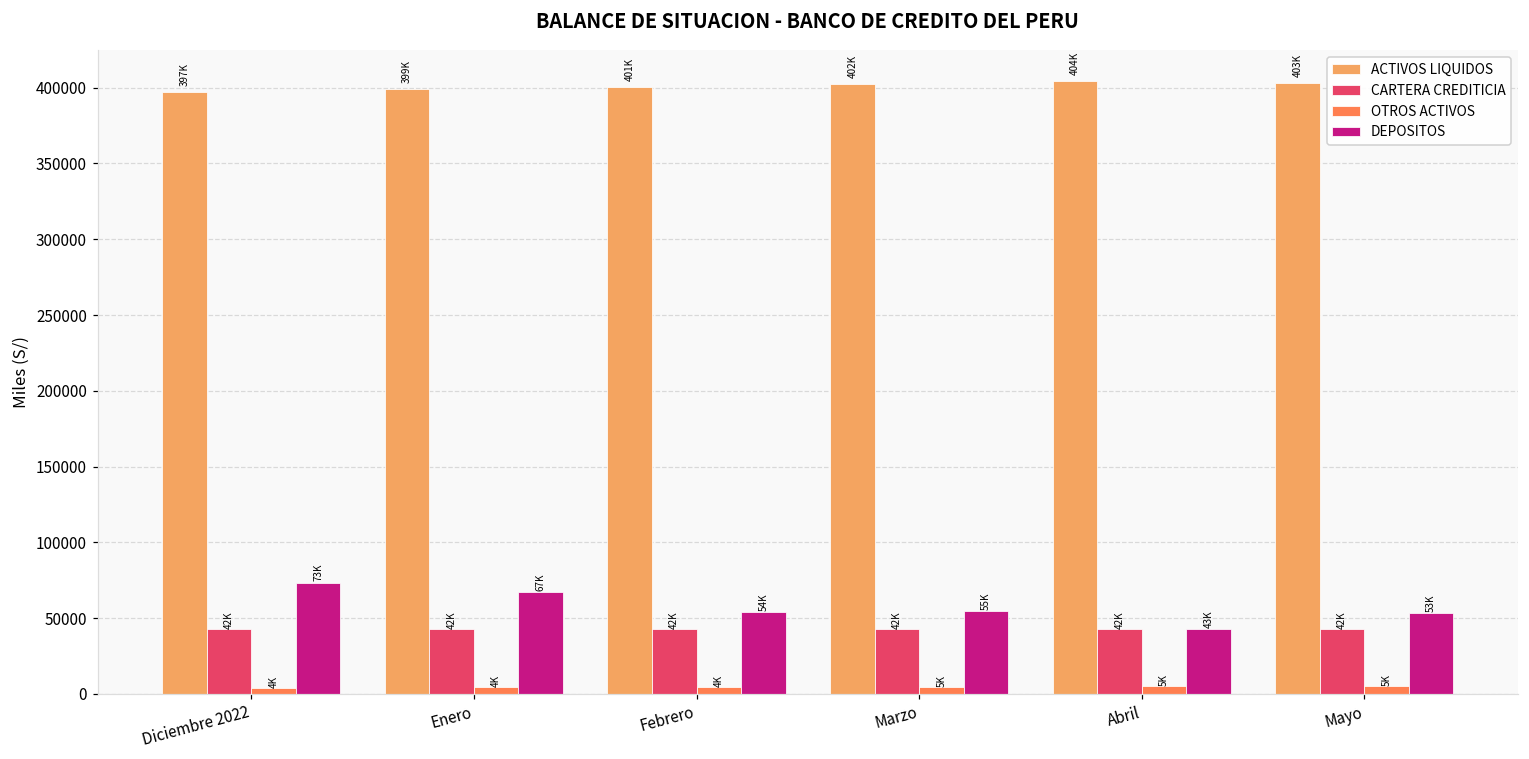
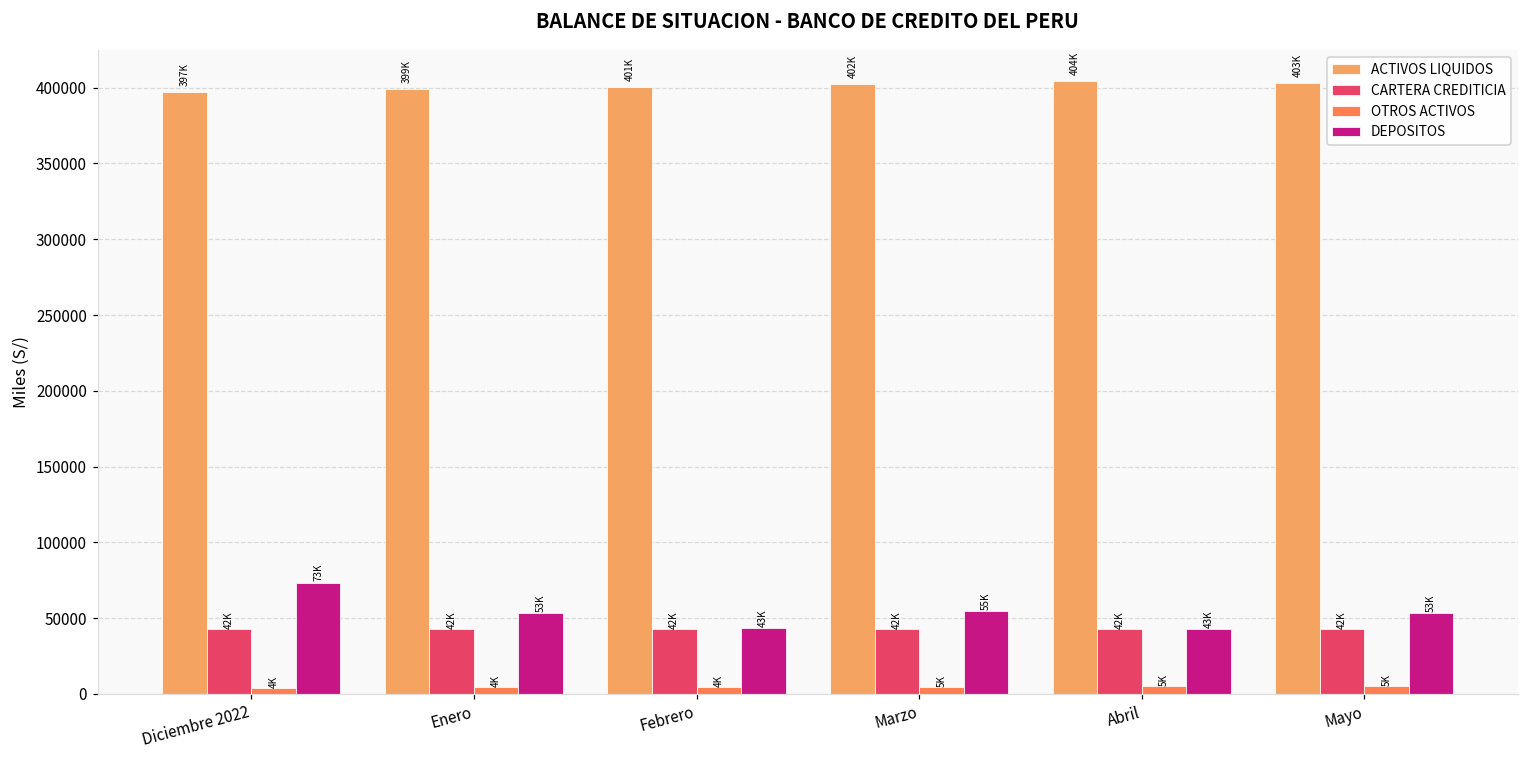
  {
    "CARTERA CREDITICIA": {
      "Diciembre 2022": "42K",
      "Enero": "42K",
      "Febrero": "42K",
      "Marzo": "42K",
      "Abril": "42K",
      "Mayo": "42K"
    },
    "DEPOSITOS": {
      "Diciembre 2022": "73K",
-     "Enero": "67K",
-     "Febrero": "54K",
+     "Enero": "53K",
+     "Febrero": "43K",
      "Marzo": "55K",
      "Abril": "43K",
      "Mayo": "53K"
    }
  }
